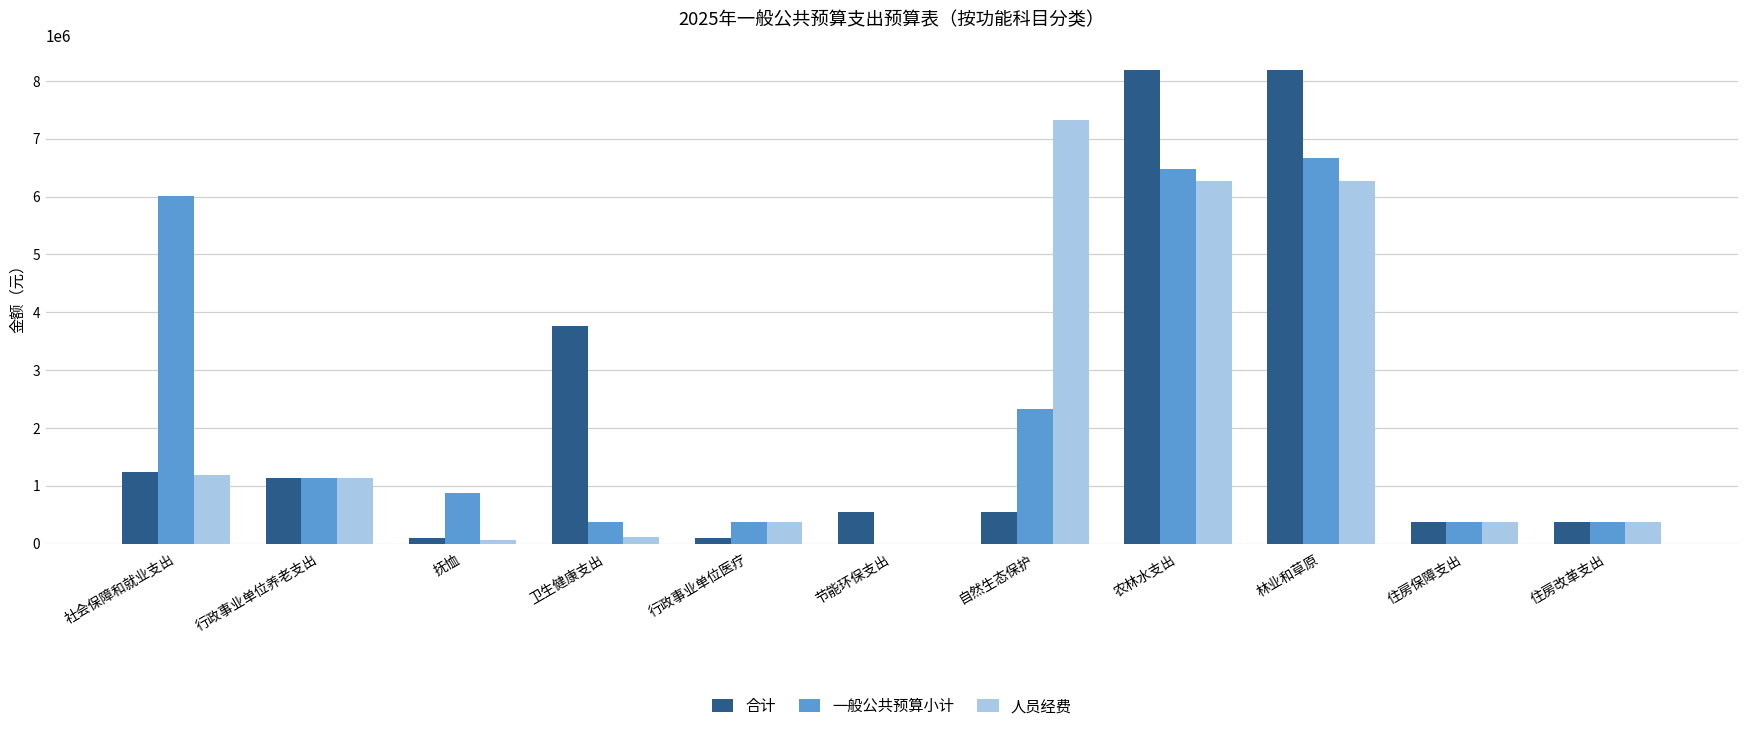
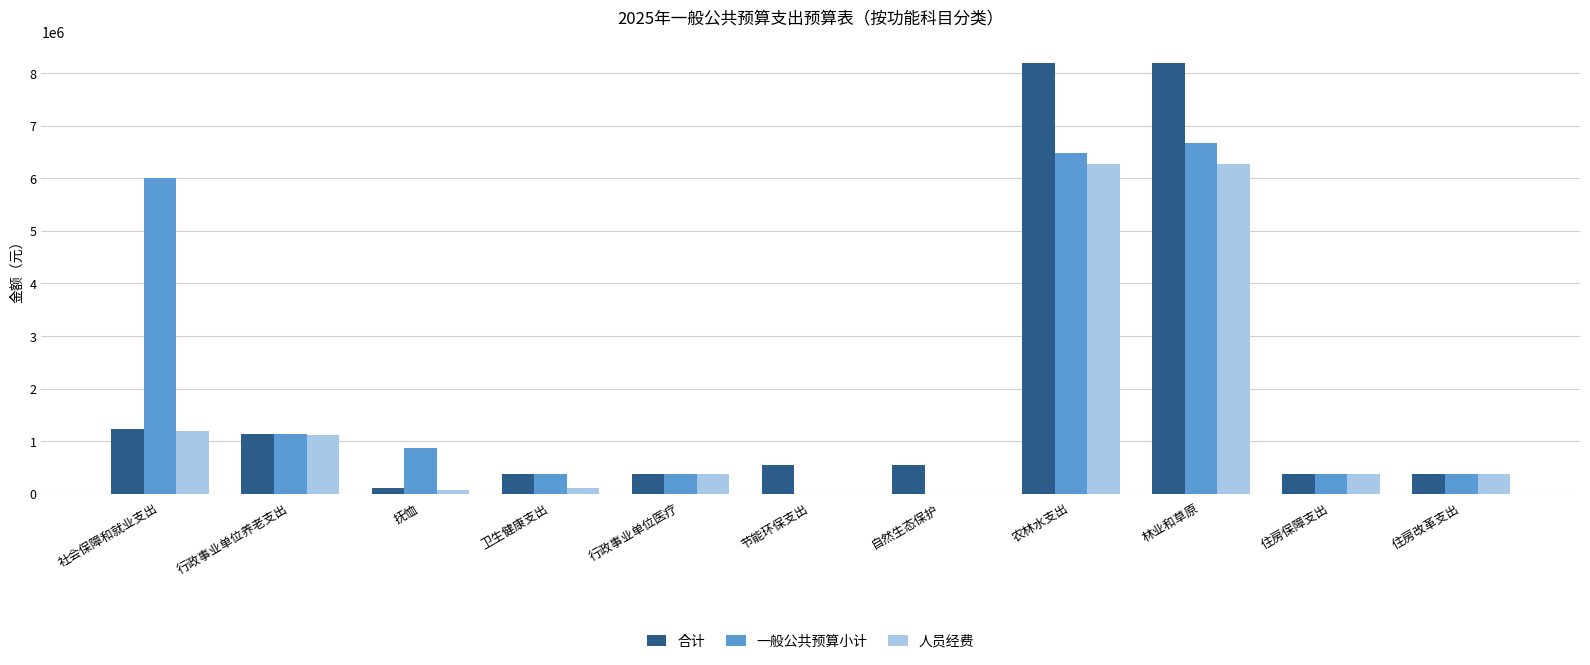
  {
    "合计": {
      "社会保障和就业支出": 1200000,
      "行政事业单位养老支出": 1100000,
      "抚恤": 100000,
-     "卫生健康支出": 3800000,
-     "行政事业单位医疗": 100000,
+     "卫生健康支出": 400000,
+     "行政事业单位医疗": 400000,
      "节能环保支出": 500000,
      "自然生态保护": 500000,
      "农林水支出": 8200000,
      "林业和草原": 8200000,
      "住房保障支出": 400000,
      "住房改革支出": 400000
    },
    "一般公共预算小计": {
      "社会保障和就业支出": 6000000,
      "行政事业单位养老支出": 1100000,
      "抚恤": 900000,
      "卫生健康支出": 400000,
      "行政事业单位医疗": 400000,
      "节能环保支出": 0,
-     "自然生态保护": 2300000,
+     "自然生态保护": 0,
      "农林水支出": 6500000,
      "林业和草原": 6700000,
      "住房保障支出": 400000,
      "住房改革支出": 400000
    },
    "人员经费": {
      "社会保障和就业支出": 1200000,
      "行政事业单位养老支出": 1100000,
      "抚恤": 100000,
      "卫生健康支出": 100000,
      "行政事业单位医疗": 400000,
      "节能环保支出": 0,
-     "自然生态保护": 7300000,
+     "自然生态保护": 0,
      "农林水支出": 6300000,
      "林业和草原": 6300000,
      "住房保障支出": 400000,
      "住房改革支出": 400000
    }
  }
